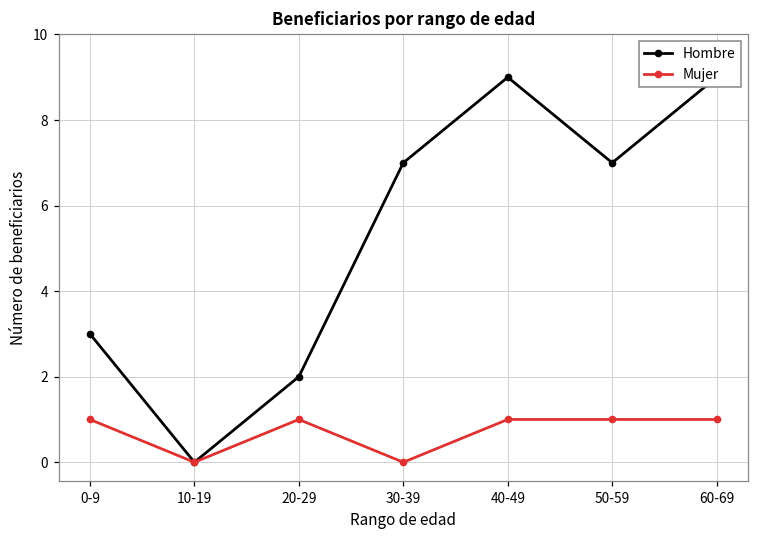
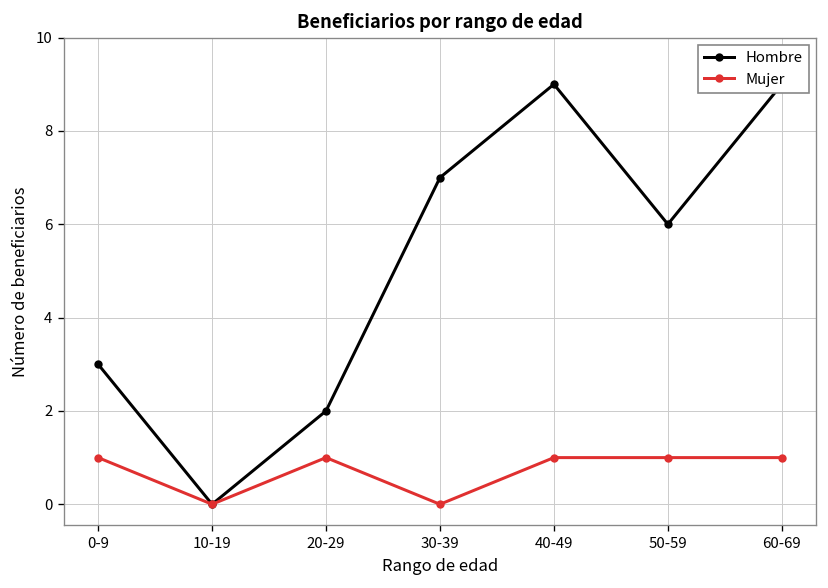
  {
    "Hombre": {
      "0-9": 3,
      "20-29": 2,
      "30-39": 7,
      "40-49": 9,
-     "50-59": 7
+     "50-59": 6
    },
    "Mujer": {
      "0-9": 1,
      "20-29": 1,
      "30-39": 0,
      "40-49": 1,
      "50-59": 1,
      "60-69": 1
    }
  }
